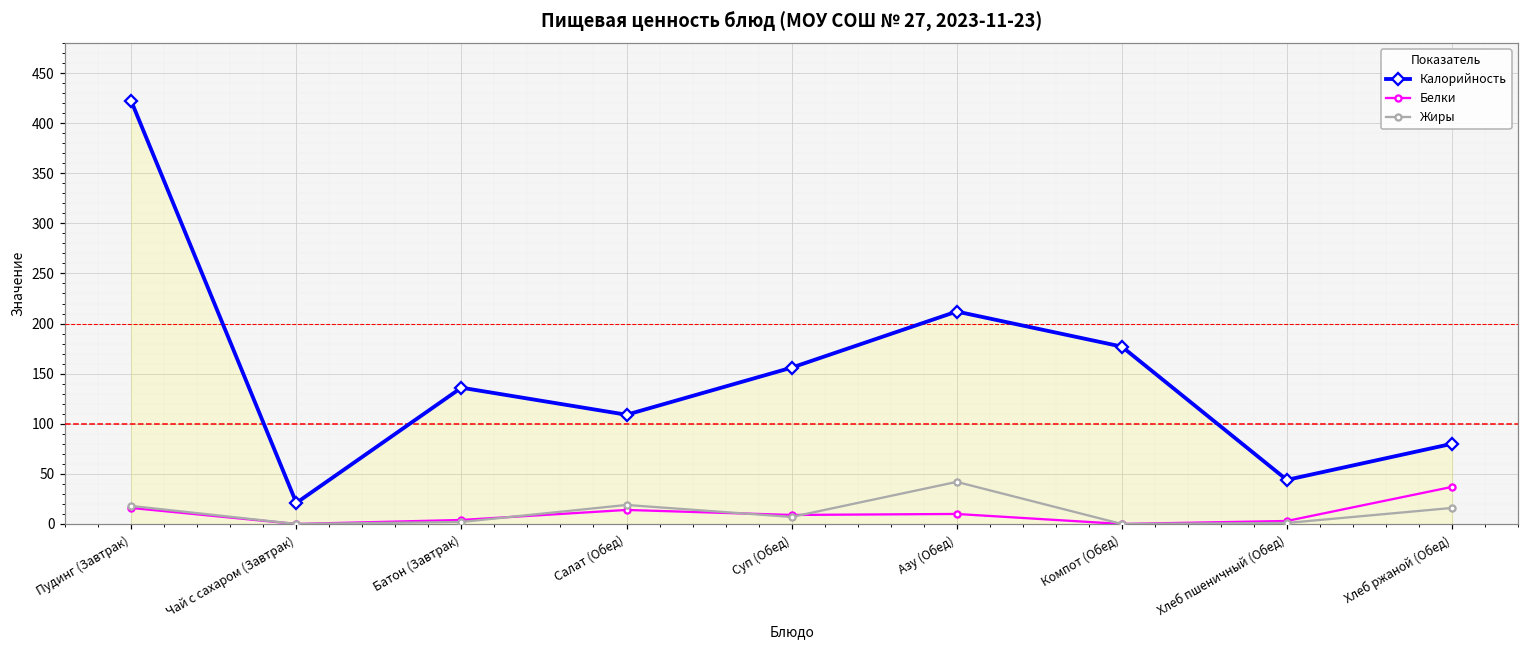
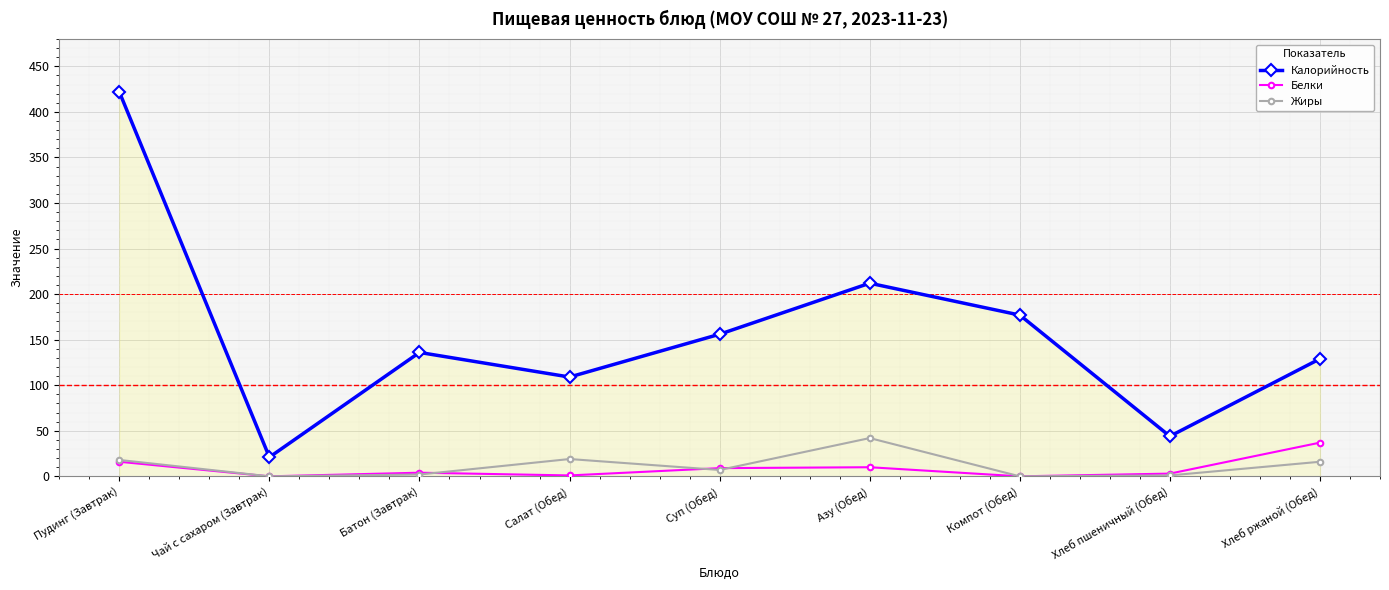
  {
    "Калорийность": {
      "Пудинг (Завтрак)": 420,
      "Чай с сахаром (Завтрак)": 20,
      "Батон (Завтрак)": 140,
      "Салат (Обед)": 110,
      "Суп (Обед)": 160,
      "Азу (Обед)": 210,
      "Компот (Обед)": 180,
      "Хлеб пшеничный (Обед)": 40,
-     "Хлеб ржаной (Обед)": 80
+     "Хлеб ржаной (Обед)": 130
    },
    "Белки": {
-     "Салат (Обед)": 10,
+     "Салат (Обед)": 0,
      "Азу (Обед)": 10,
      "Хлеб ржаной (Обед)": 40
    },
    "Жиры": {
      "Салат (Обед)": 20,
      "Азу (Обед)": 40,
      "Хлеб ржаной (Обед)": 20
    }
  }
